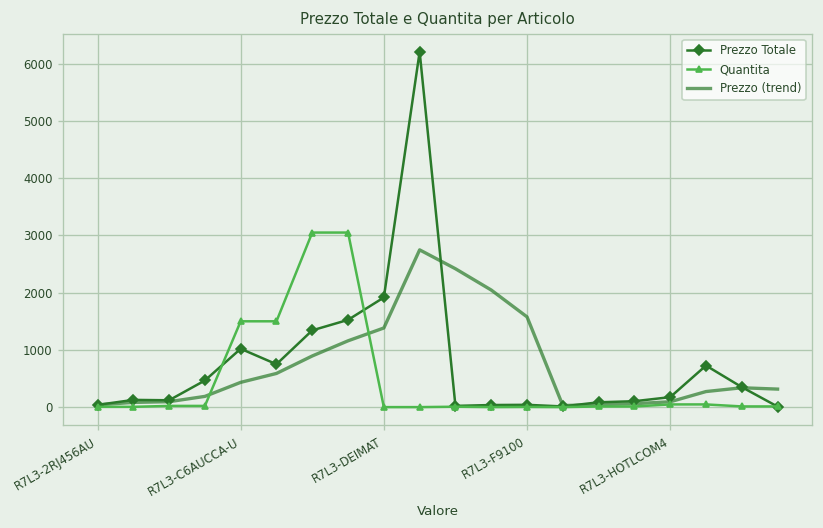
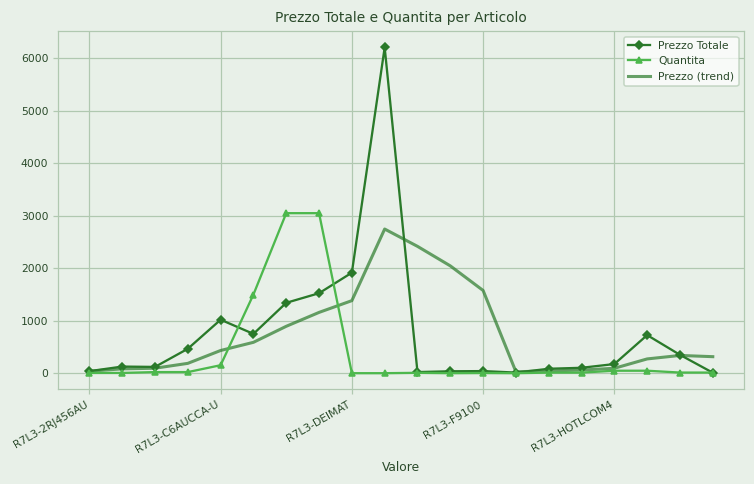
  {
    "Quantita": {
-     "R7L3-C6AUCCA-U": 1500,
+     "R7L3-C6AUCCA-U": 200,
      "R7L3-DEIMAT": 0
    }
  }
